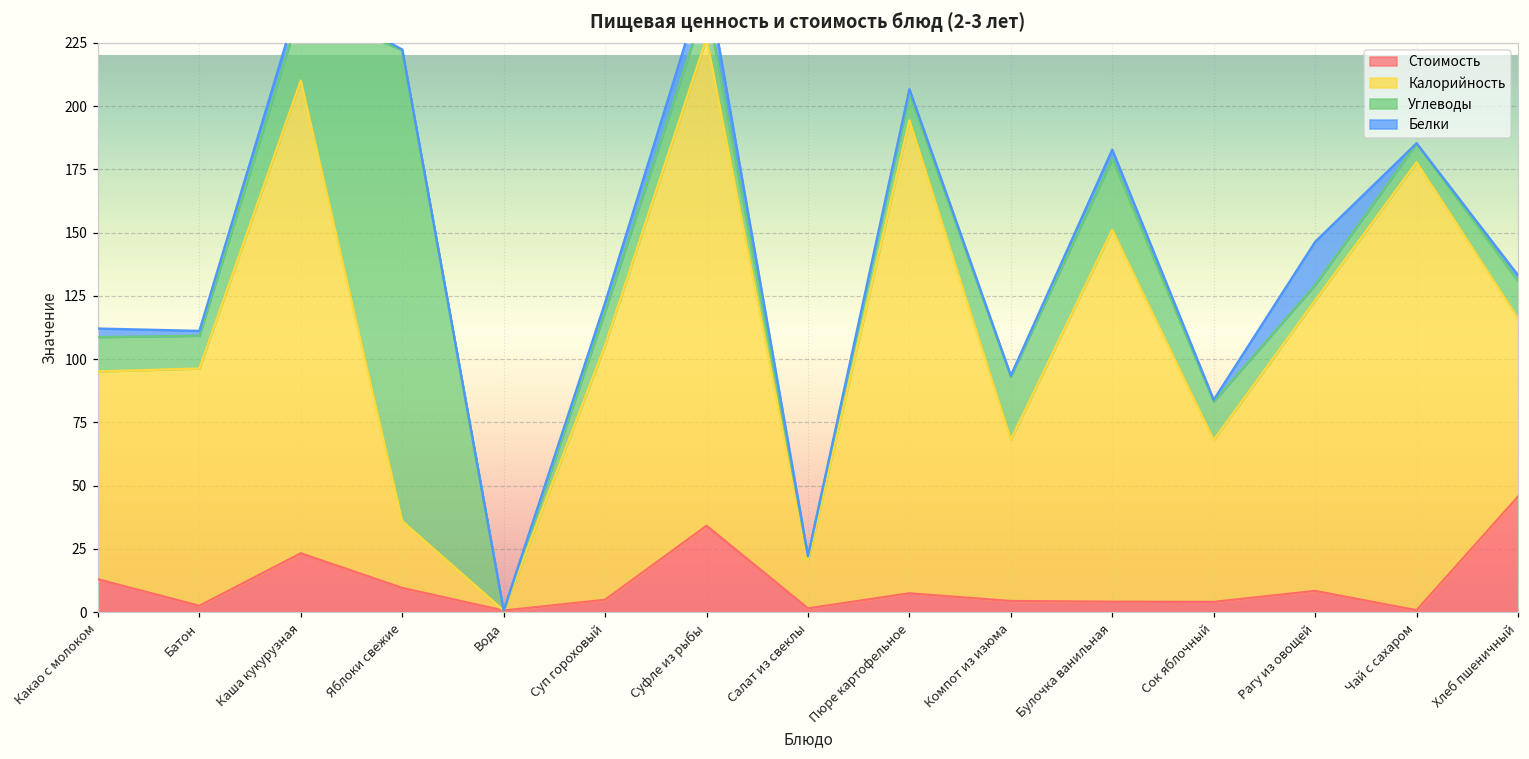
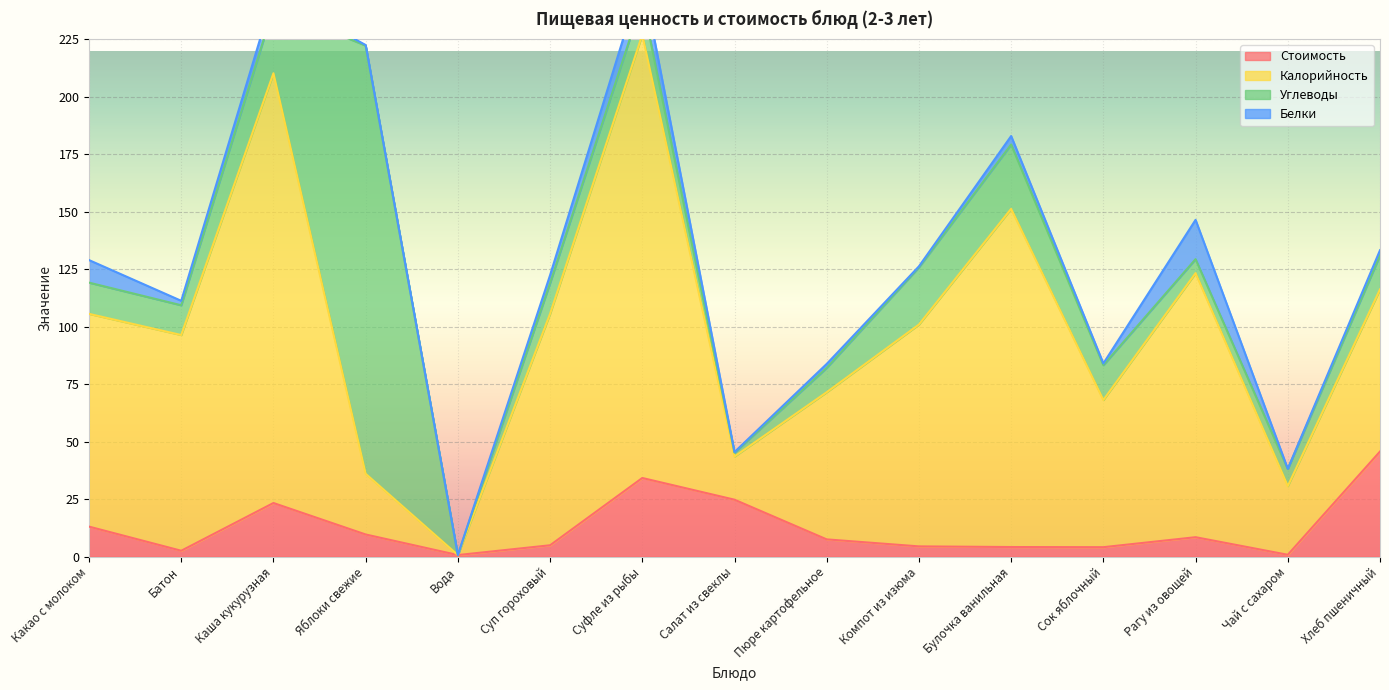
  {
    "Стоимость": {
      "Какао с молоком": 13,
      "Батон": 3,
      "Каша кукурузная": 23,
      "Яблоки свежие": 10,
      "Суп гороховый": 5,
      "Суфле из рыбы": 34,
-     "Салат из свеклы": 2,
+     "Салат из свеклы": 25,
      "Пюре картофельное": 7,
      "Компот из изюма": 4,
      "Булочка ванильная": 4,
      "Сок яблочный": 4,
      "Рагу из овощей": 8,
      "Чай с сахаром": 1,
      "Хлеб пшеничный": 46
    },
    "Калорийность": {
-     "Какао с молоком": 82,
+     "Какао с молоком": 93,
      "Батон": 94,
      "Каша кукурузная": 187,
      "Яблоки свежие": 26,
      "Суп гороховый": 101,
      "Салат из свеклы": 19,
-     "Пюре картофельное": 187,
-     "Компот из изюма": 64,
+     "Пюре картофельное": 64,
+     "Компот из изюма": 96,
      "Булочка ванильная": 147,
      "Сок яблочный": 64,
      "Рагу из овощей": 115,
-     "Чай с сахаром": 177,
+     "Чай с сахаром": 30,
      "Хлеб пшеничный": 71
    },
    "Углеводы": {
      "Какао с молоком": 14,
      "Батон": 13,
      "Суп гороховый": 13,
      "Пюре картофельное": 11,
      "Булочка ванильная": 28,
      "Рагу из овощей": 6,
      "Хлеб пшеничный": 15
    },
    "Белки": {
-     "Какао с молоком": 3,
+     "Какао с молоком": 10,
      "Батон": 2,
      "Суп гороховый": 3,
      "Пюре картофельное": 2,
      "Булочка ванильная": 4,
      "Рагу из овощей": 17,
      "Хлеб пшеничный": 2
    }
  }
